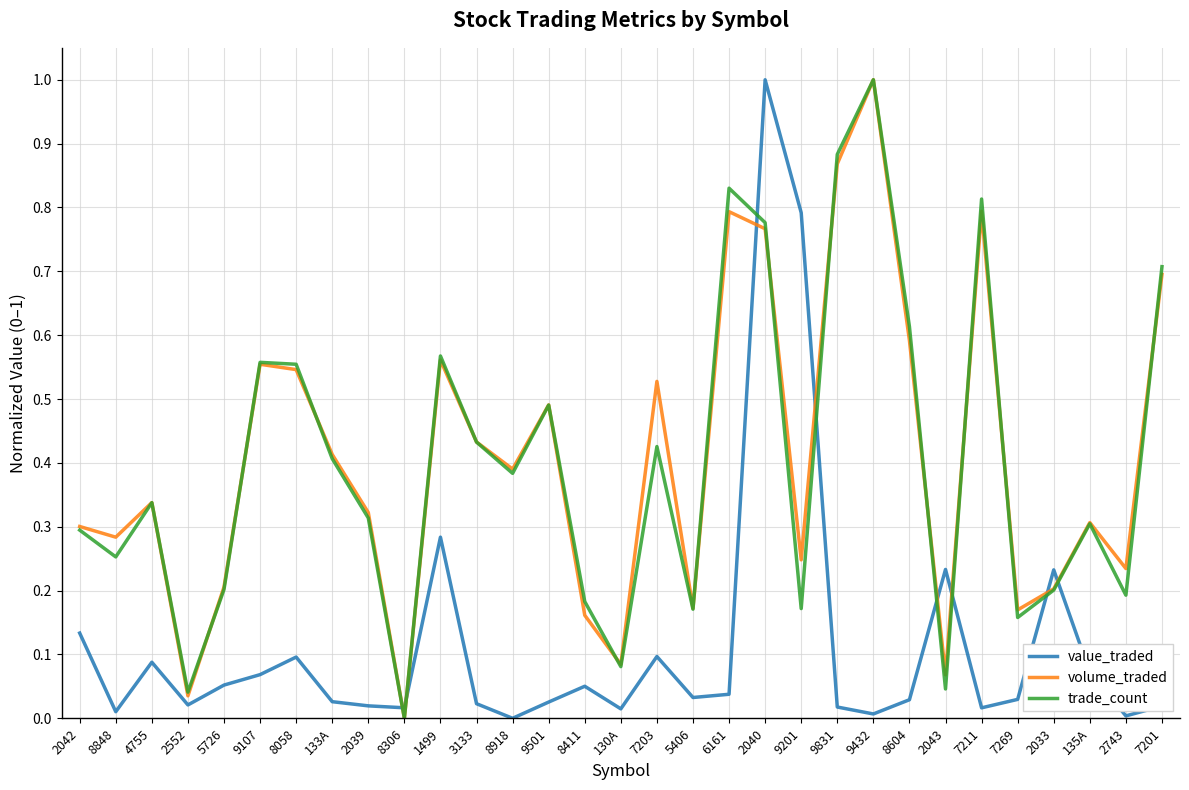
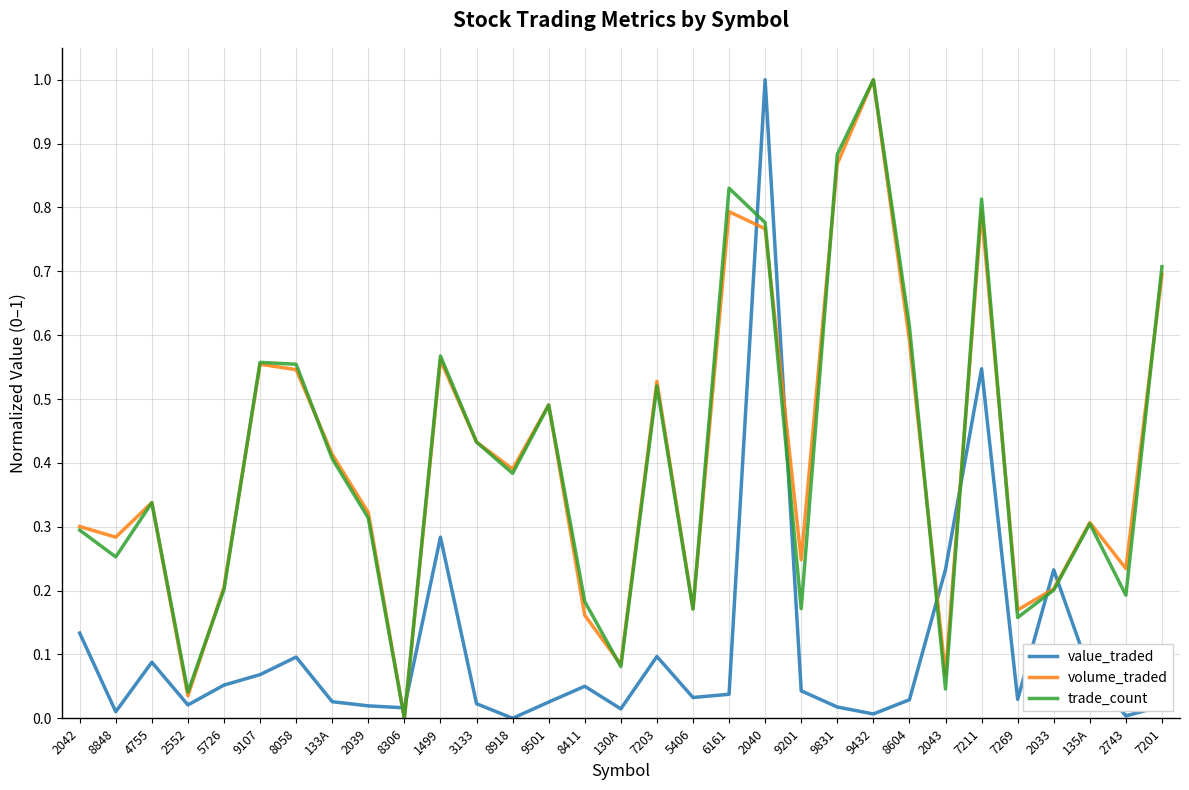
  {
    "value_traded": {
      "2042": 0.13,
      "8848": 0.01,
      "4755": 0.09,
      "2552": 0.02,
      "5726": 0.05,
      "9107": 0.07,
      "8058": 0.10,
      "133A": 0.03,
      "2039": 0.02,
      "8306": 0.02,
      "1499": 0.28,
      "3133": 0.02,
      "8918": 0.00,
      "9501": 0.03,
      "8411": 0.05,
      "130A": 0.01,
      "7203": 0.10,
      "5406": 0.03,
      "6161": 0.04,
      "2040": 1.00,
-     "9201": 0.79,
+     "9201": 0.04,
      "9831": 0.02,
      "9432": 0.01,
      "8604": 0.03,
      "2043": 0.23,
-     "7211": 0.02,
+     "7211": 0.55,
      "7269": 0.03,
      "2033": 0.23,
      "2743": 0.00
    },
    "volume_traded": {
      "2042": 0.30,
      "8848": 0.28,
      "2552": 0.04,
      "8058": 0.55,
      "133A": 0.41,
      "2039": 0.32,
      "1499": 0.56,
      "8918": 0.39,
      "8411": 0.16,
      "7203": 0.53,
      "6161": 0.79,
      "2040": 0.77,
      "9201": 0.25,
      "9831": 0.87,
      "8604": 0.59,
      "2043": 0.07,
      "7211": 0.79,
      "7269": 0.17,
      "2743": 0.23,
      "7201": 0.70
    },
    "trade_count": {
      "2042": 0.29,
      "8848": 0.25,
      "2552": 0.04,
      "8058": 0.55,
      "133A": 0.41,
      "2039": 0.31,
      "1499": 0.57,
      "8918": 0.38,
      "8411": 0.18,
-     "7203": 0.43,
+     "7203": 0.52,
      "6161": 0.83,
      "2040": 0.78,
      "9201": 0.17,
      "9831": 0.88,
      "8604": 0.61,
      "2043": 0.05,
      "7211": 0.81,
      "7269": 0.16,
      "2743": 0.19,
      "7201": 0.71
    }
  }
